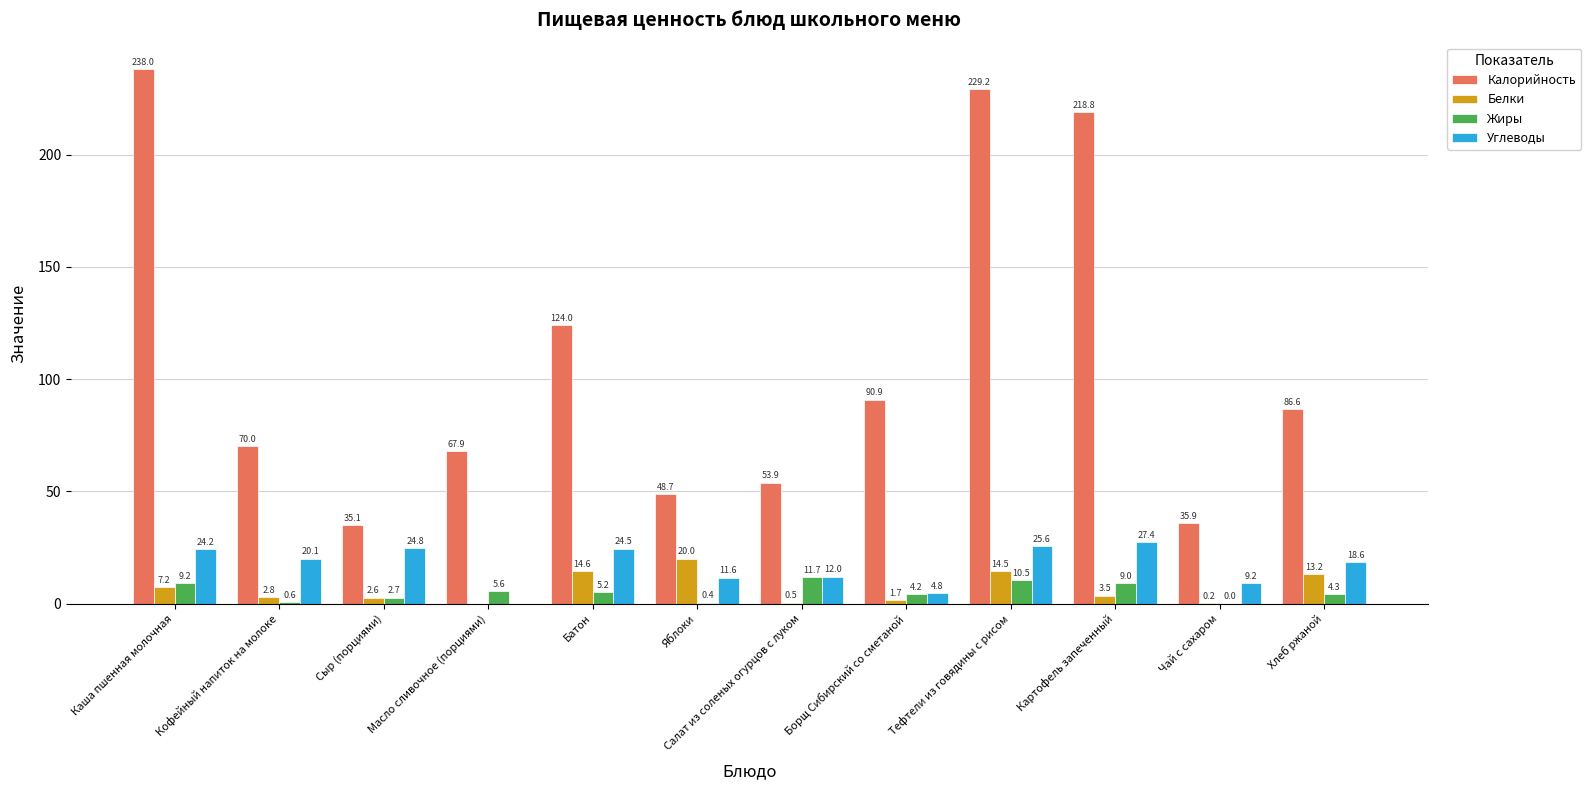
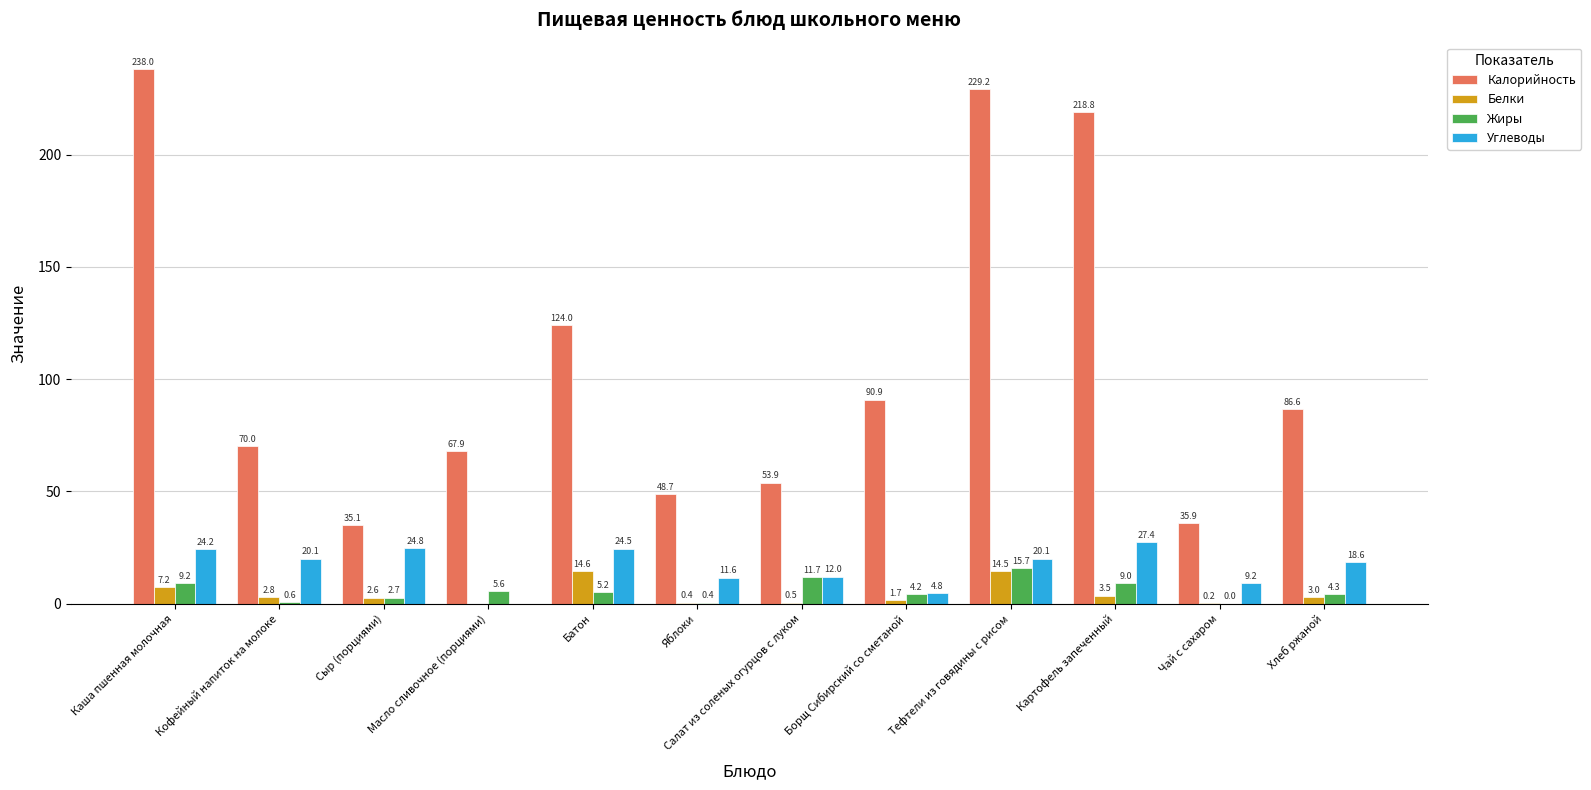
  {
    "Калорийность": {
      "Каша пшенная молочная": 238.0,
      "Кофейный напиток на молоке": 70.0,
      "Сыр (порциями)": 35.1,
      "Масло сливочное (порциями)": 67.9,
      "Батон": 124.0,
      "Яблоки": 48.7,
      "Салат из соленых огурцов с луком": 53.9,
      "Борщ Сибирский со сметаной": 90.9,
      "Тефтели из говядины с рисом": 229.2,
      "Картофель запеченный": 218.8,
      "Чай с сахаром": 35.9,
      "Хлеб ржаной": 86.6
    },
    "Белки": {
      "Каша пшенная молочная": 7.2,
      "Кофейный напиток на молоке": 2.8,
      "Сыр (порциями)": 2.6,
      "Батон": 14.6,
-     "Яблоки": 20.0,
+     "Яблоки": 0.4,
      "Салат из соленых огурцов с луком": 0.5,
      "Борщ Сибирский со сметаной": 1.7,
      "Тефтели из говядины с рисом": 14.5,
      "Картофель запеченный": 3.5,
      "Чай с сахаром": 0.2,
-     "Хлеб ржаной": 13.2
+     "Хлеб ржаной": 3.0
    },
    "Жиры": {
      "Каша пшенная молочная": 9.2,
      "Кофейный напиток на молоке": 0.6,
      "Сыр (порциями)": 2.7,
      "Масло сливочное (порциями)": 5.6,
      "Батон": 5.2,
      "Яблоки": 0.4,
      "Салат из соленых огурцов с луком": 11.7,
      "Борщ Сибирский со сметаной": 4.2,
-     "Тефтели из говядины с рисом": 10.5,
+     "Тефтели из говядины с рисом": 15.7,
      "Картофель запеченный": 9.0,
      "Чай с сахаром": 0.0,
      "Хлеб ржаной": 4.3
    },
    "Углеводы": {
      "Каша пшенная молочная": 24.2,
      "Кофейный напиток на молоке": 20.1,
      "Сыр (порциями)": 24.8,
      "Батон": 24.5,
      "Яблоки": 11.6,
      "Салат из соленых огурцов с луком": 12.0,
      "Борщ Сибирский со сметаной": 4.8,
-     "Тефтели из говядины с рисом": 25.6,
+     "Тефтели из говядины с рисом": 20.1,
      "Картофель запеченный": 27.4,
      "Чай с сахаром": 9.2,
      "Хлеб ржаной": 18.6
    }
  }
